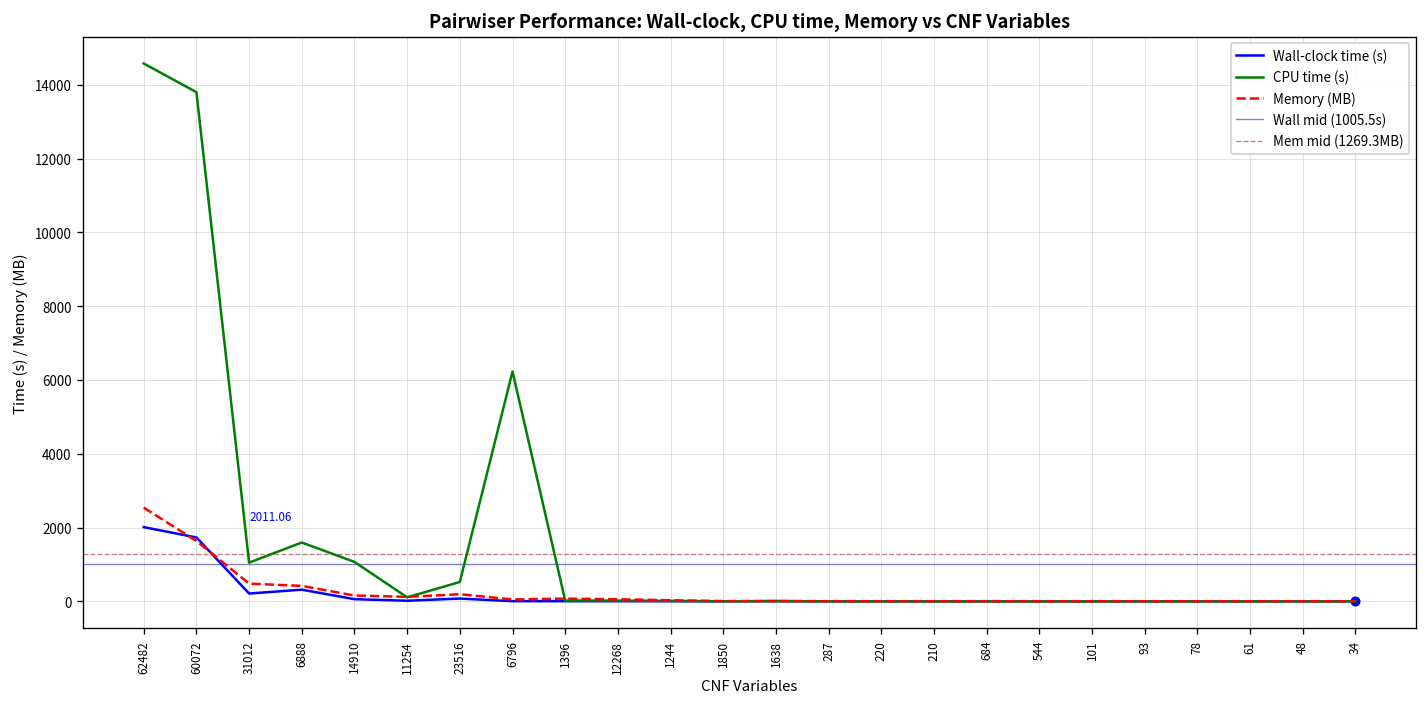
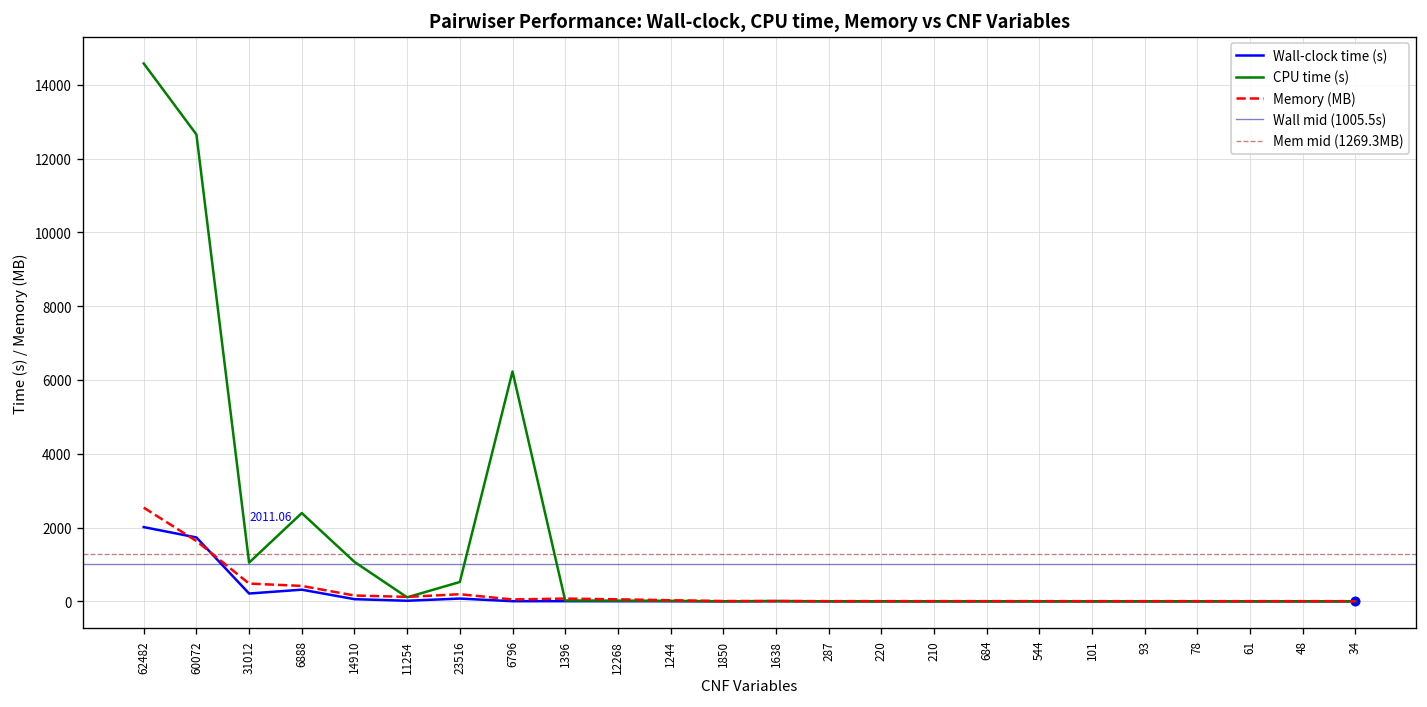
  {
    "CPU time (s)": {
      "62482": 14600,
-     "60072": 13800,
+     "60072": 12700,
      "31012": 1000,
-     "6888": 1600,
+     "6888": 2400,
      "14910": 1100,
      "23516": 500,
      "6796": 6200
    },
    "Memory (MB)": {
      "62482": 2500,
      "60072": 1600,
      "31012": 500,
      "6888": 400,
      "14910": 200,
      "23516": 200
    }
  }
